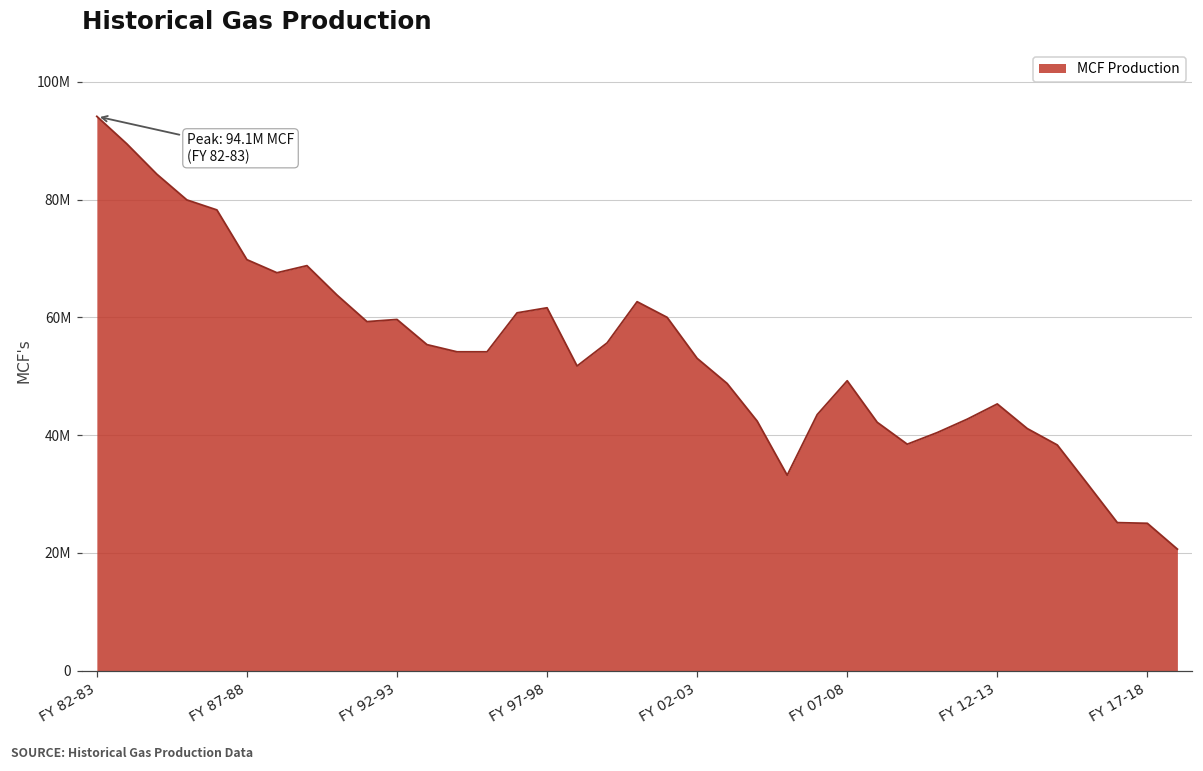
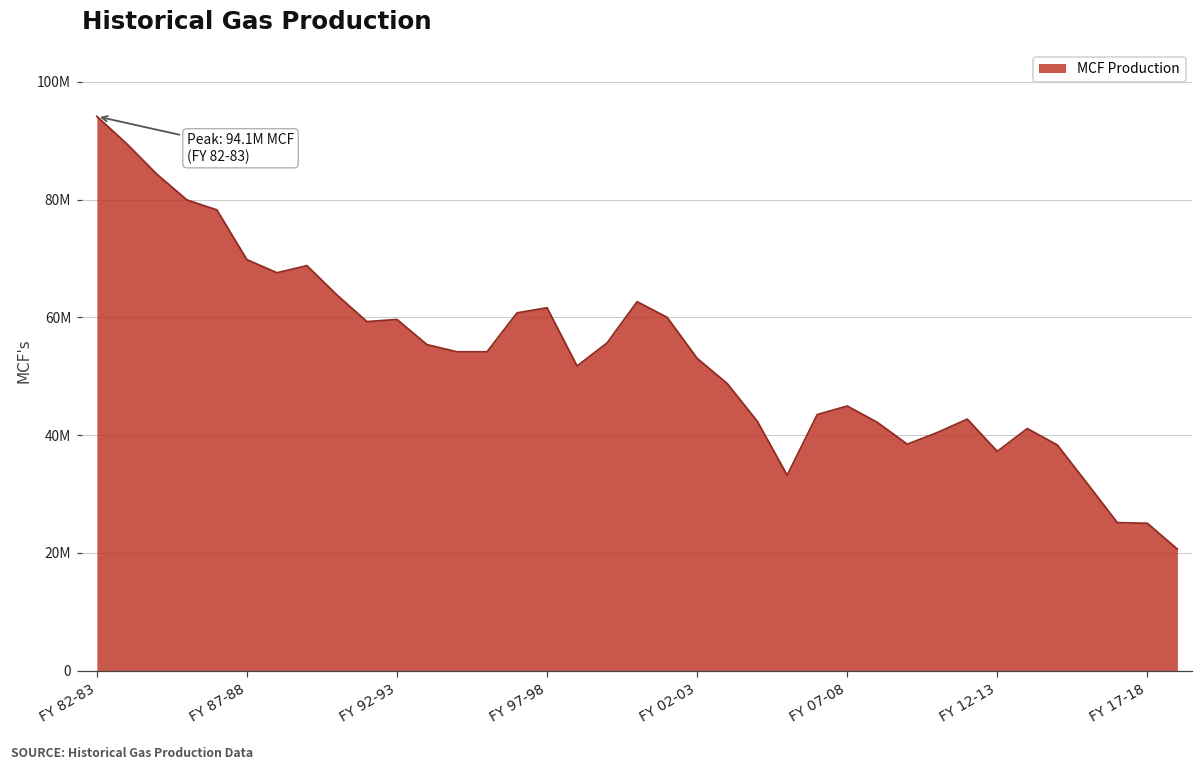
  {
    "FY 82-83": 94000000,
    "FY 87-88": 70000000,
    "FY 92-93": 60000000,
    "FY 97-98": 62000000,
    "FY 02-03": 53000000,
-   "FY 07-08": 49000000,
-   "FY 12-13": 45000000,
+   "FY 07-08": 45000000,
+   "FY 12-13": 37000000,
    "FY 17-18": 25000000
  }
